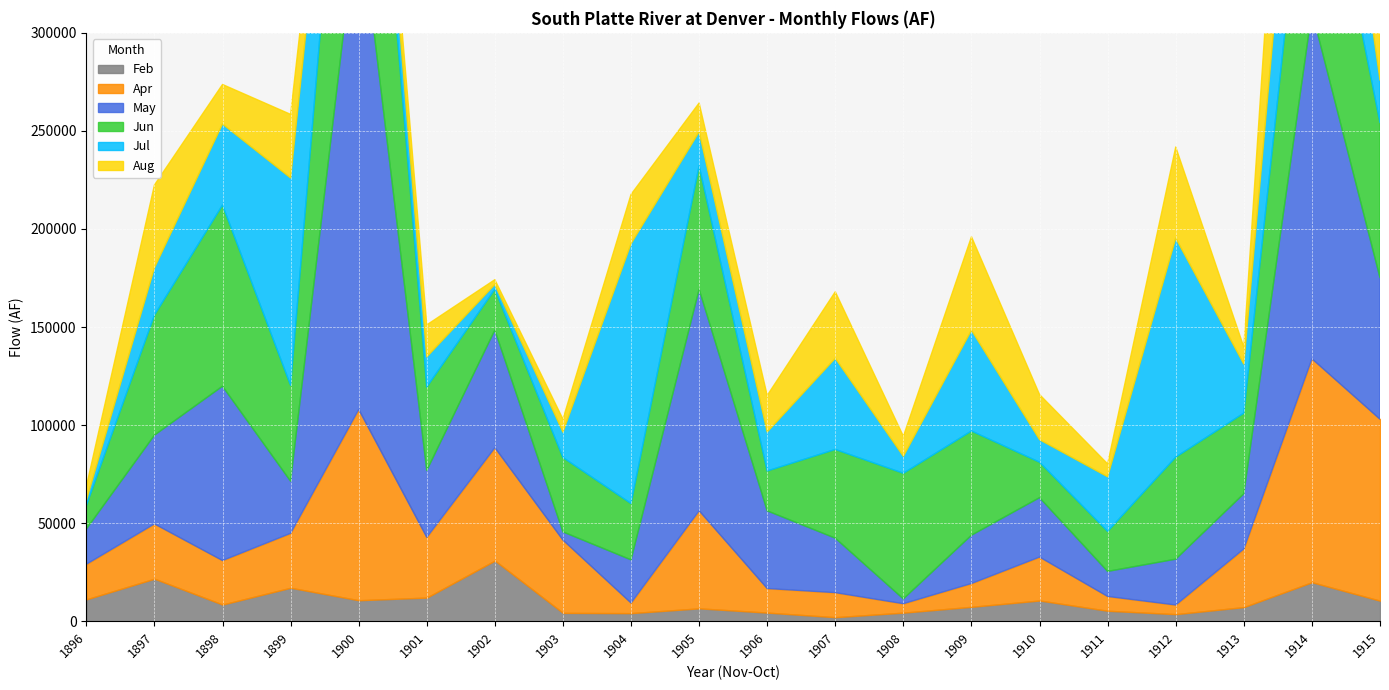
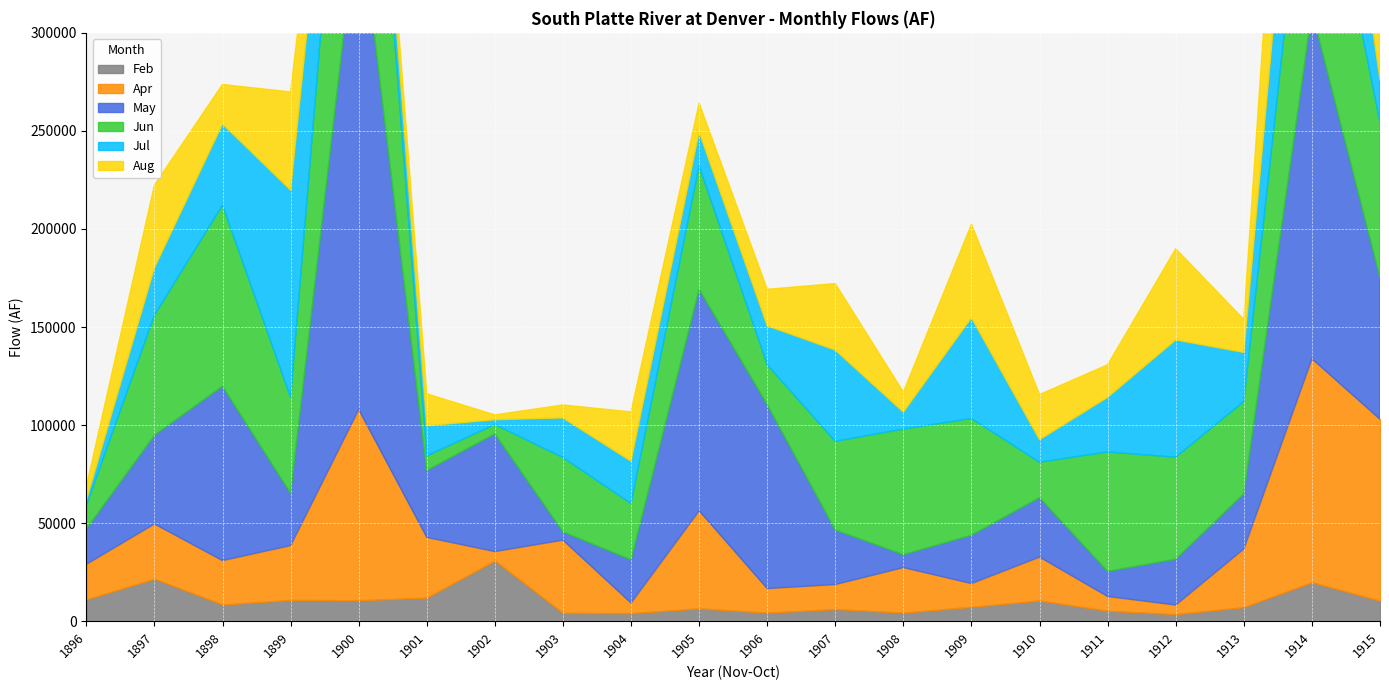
  {
    "Feb": {
      "1896": 11000,
      "1897": 22000,
      "1898": 9000,
-     "1899": 17000,
+     "1899": 11000,
      "1900": 11000,
      "1901": 12000,
      "1902": 31000,
      "1903": 4000,
      "1904": 4000,
      "1905": 7000,
      "1906": 4000,
-     "1907": 2000,
+     "1907": 6000,
      "1908": 4000,
      "1909": 7000,
      "1910": 11000,
      "1911": 5000,
      "1912": 4000,
      "1913": 7000,
      "1914": 20000,
      "1915": 10000
    },
    "Apr": {
      "1896": 18000,
      "1897": 28000,
      "1898": 22000,
      "1899": 28000,
      "1900": 97000,
      "1901": 31000,
-     "1902": 58000,
+     "1902": 5000,
      "1903": 37000,
      "1904": 5000,
      "1905": 50000,
      "1906": 12000,
      "1907": 13000,
-     "1908": 5000,
+     "1908": 23000,
      "1909": 12000,
      "1910": 22000,
      "1911": 7000,
      "1912": 5000,
      "1913": 30000,
      "1914": 114000,
      "1915": 93000
    },
    "May": {
      "1896": 18000,
      "1897": 45000,
      "1898": 89000,
      "1899": 27000,
      "1901": 34000,
      "1902": 60000,
      "1903": 4000,
      "1904": 22000,
      "1905": 113000,
-     "1906": 40000,
+     "1906": 94000,
      "1907": 28000,
-     "1908": 2000,
+     "1908": 7000,
      "1909": 25000,
      "1910": 30000,
      "1911": 13000,
      "1912": 23000,
      "1913": 28000,
      "1915": 72000
    },
    "Jun": {
      "1896": 12000,
      "1897": 61000,
      "1898": 92000,
      "1899": 49000,
-     "1901": 43000,
-     "1902": 21000,
+     "1901": 7000,
+     "1902": 5000,
      "1903": 38000,
      "1904": 29000,
      "1905": 63000,
      "1906": 20000,
      "1907": 45000,
      "1908": 64000,
-     "1909": 53000,
+     "1909": 60000,
      "1910": 18000,
-     "1911": 20000,
+     "1911": 61000,
      "1912": 52000,
-     "1913": 41000,
+     "1913": 47000,
      "1915": 79000
    },
    "Jul": {
      "1896": 3000,
      "1897": 24000,
      "1898": 41000,
      "1899": 106000,
      "1901": 15000,
      "1902": 2000,
-     "1903": 13000,
-     "1904": 132000,
+     "1903": 20000,
+     "1904": 22000,
      "1905": 17000,
      "1906": 20000,
      "1907": 47000,
      "1908": 9000,
      "1909": 51000,
      "1910": 12000,
      "1911": 28000,
-     "1912": 112000,
+     "1912": 60000,
      "1913": 25000,
      "1915": 22000
    },
    "Aug": {
      "1896": 7000,
      "1897": 42000,
      "1898": 20000,
-     "1899": 32000,
+     "1899": 50000,
      "1901": 16000,
      "1902": 2000,
      "1903": 7000,
      "1904": 25000,
      "1905": 15000,
      "1906": 19000,
      "1907": 34000,
      "1908": 10000,
      "1909": 48000,
      "1910": 23000,
-     "1911": 7000,
+     "1911": 17000,
      "1912": 46000,
-     "1913": 9000
+     "1913": 17000
    }
  }
